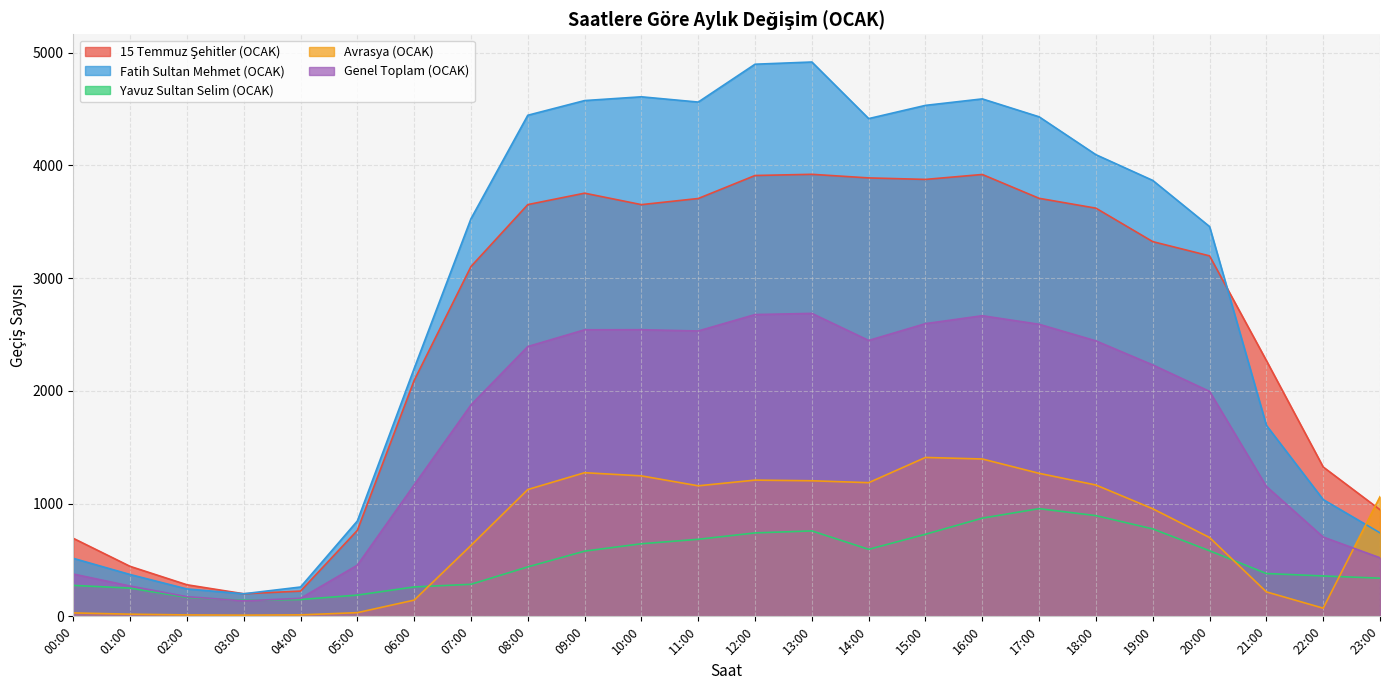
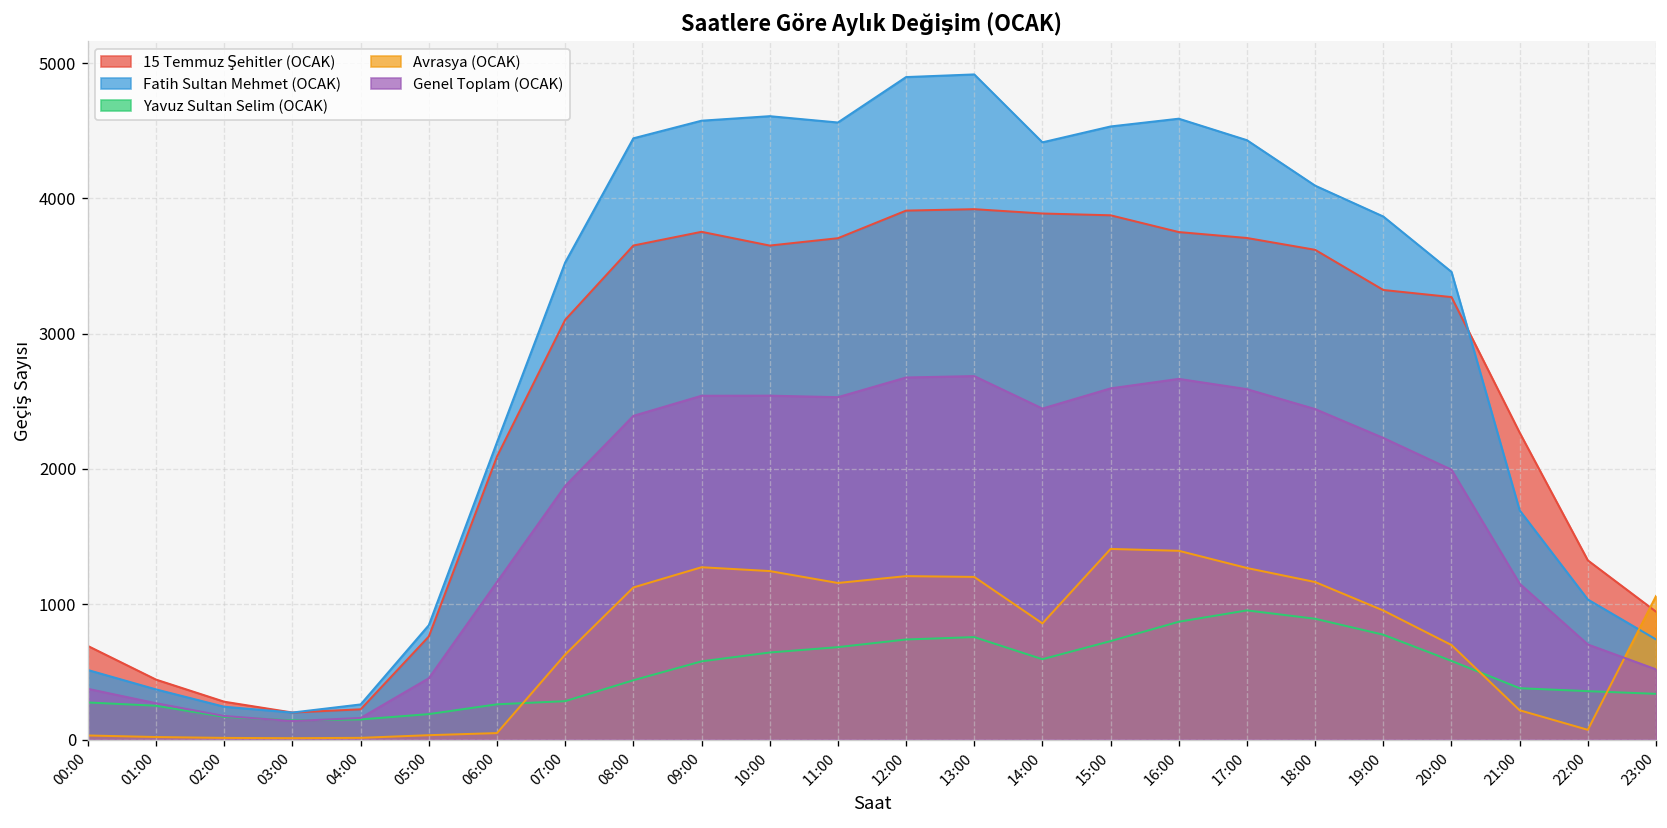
  {
    "15 Temmuz Şehitler (OCAK)": {
      "00:00": 690,
      "01:00": 440,
      "02:00": 280,
      "04:00": 220,
      "05:00": 760,
      "06:00": 2090,
      "07:00": 3100,
      "08:00": 3650,
      "09:00": 3750,
      "10:00": 3650,
      "11:00": 3710,
      "12:00": 3910,
      "13:00": 3920,
      "14:00": 3890,
      "15:00": 3870,
-     "16:00": 3920,
+     "16:00": 3750,
      "17:00": 3710,
      "18:00": 3620,
      "19:00": 3320,
-     "20:00": 3200,
+     "20:00": 3270,
      "21:00": 2270,
      "22:00": 1320,
      "23:00": 950
    },
    "Fatih Sultan Mehmet (OCAK)": {
      "00:00": 510,
      "01:00": 370,
      "02:00": 240,
      "04:00": 260,
      "05:00": 850,
      "06:00": 2200,
      "07:00": 3530,
      "08:00": 4440,
      "09:00": 4570,
      "10:00": 4610,
      "11:00": 4560,
      "12:00": 4900,
      "13:00": 4920,
      "14:00": 4410,
      "15:00": 4530,
      "16:00": 4590,
      "17:00": 4430,
      "18:00": 4090,
      "19:00": 3870,
      "20:00": 3460,
      "21:00": 1690,
      "22:00": 1040,
      "23:00": 740
    },
    "Yavuz Sultan Selim (OCAK)": {
      "00:00": 270,
      "05:00": 190,
      "06:00": 260,
      "07:00": 280,
      "08:00": 440,
      "09:00": 580,
      "10:00": 640,
      "11:00": 680,
      "12:00": 740,
      "13:00": 760,
      "14:00": 590,
      "15:00": 730,
      "16:00": 870,
      "17:00": 950,
      "18:00": 890,
      "19:00": 780,
      "20:00": 580,
      "21:00": 380,
      "22:00": 360,
      "23:00": 340
    },
    "Avrasya (OCAK)": {
      "00:00": 30,
      "01:00": 20,
      "02:00": 10,
      "03:00": 10,
      "04:00": 10,
      "05:00": 30,
-     "06:00": 140,
+     "06:00": 50,
      "07:00": 630,
      "08:00": 1120,
      "09:00": 1270,
      "10:00": 1250,
      "11:00": 1160,
      "12:00": 1210,
      "13:00": 1200,
-     "14:00": 1190,
+     "14:00": 860,
      "15:00": 1410,
      "16:00": 1400,
      "17:00": 1270,
      "18:00": 1160,
      "19:00": 950,
      "20:00": 700,
      "21:00": 220,
      "22:00": 70,
      "23:00": 1060
    },
    "Genel Toplam (OCAK)": {
      "00:00": 380,
      "05:00": 450,
      "06:00": 1170,
      "07:00": 1870,
      "08:00": 2390,
      "09:00": 2540,
      "10:00": 2540,
      "11:00": 2530,
      "12:00": 2680,
      "13:00": 2690,
      "14:00": 2450,
      "15:00": 2600,
      "16:00": 2670,
      "17:00": 2590,
      "18:00": 2440,
      "19:00": 2230,
      "20:00": 1990,
      "21:00": 1150,
      "22:00": 700,
      "23:00": 520
    }
  }
